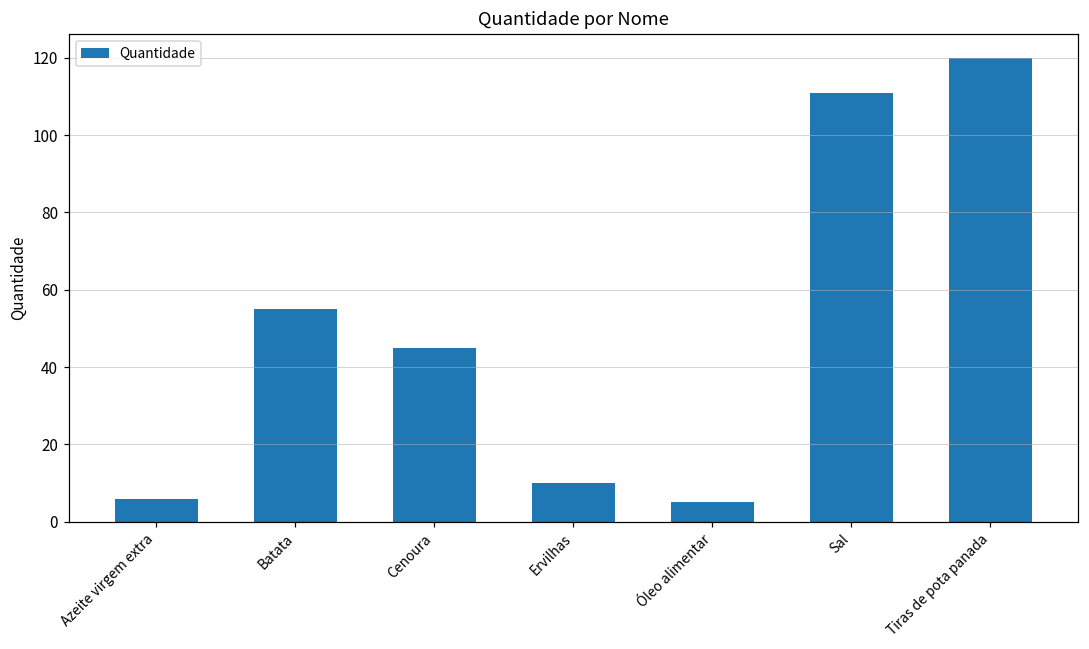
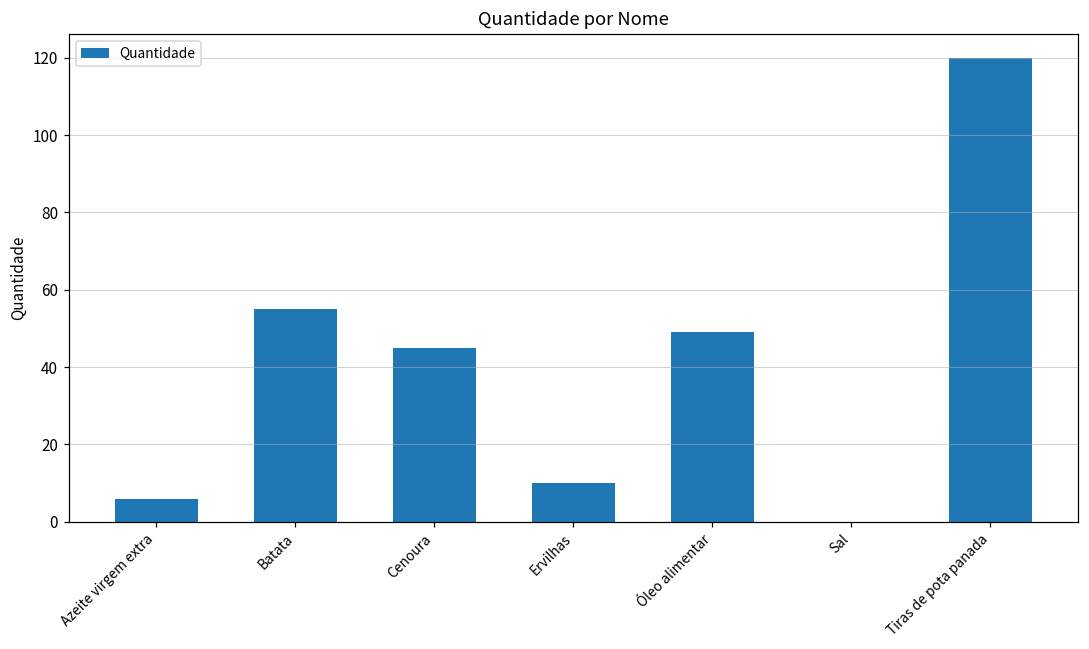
  {
    "Azeite virgem extra": 6,
    "Batata": 55,
    "Cenoura": 45,
    "Ervilhas": 10,
-   "Óleo alimentar": 5,
-   "Sal": 111,
+   "Óleo alimentar": 49,
+   "Sal": 0,
    "Tiras de pota panada": 120
  }
